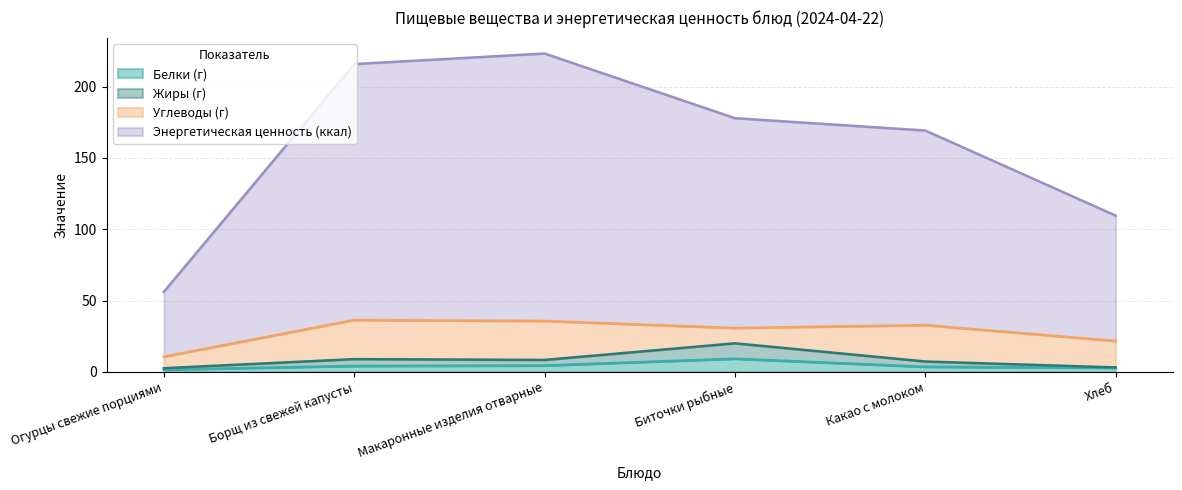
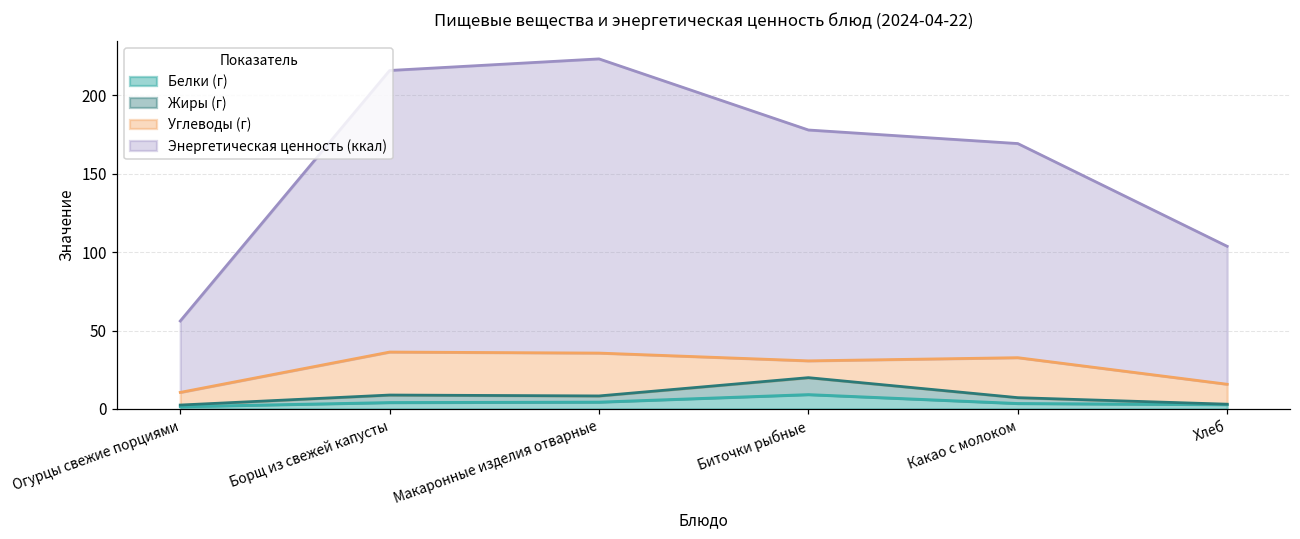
  {
    "Углеводы (г)": {
      "Огурцы свежие порциями": 8,
      "Борщ из свежей капусты": 27,
      "Макаронные изделия отварные": 27,
      "Биточки рыбные": 11,
      "Какао с молоком": 25,
-     "Хлеб": 19
+     "Хлеб": 13
    },
    "Энергетическая ценность (ккал)": {
      "Огурцы свежие порциями": 46,
      "Макаронные изделия отварные": 188,
      "Биточки рыбные": 147,
      "Какао с молоком": 137,
      "Хлеб": 88
    }
  }
